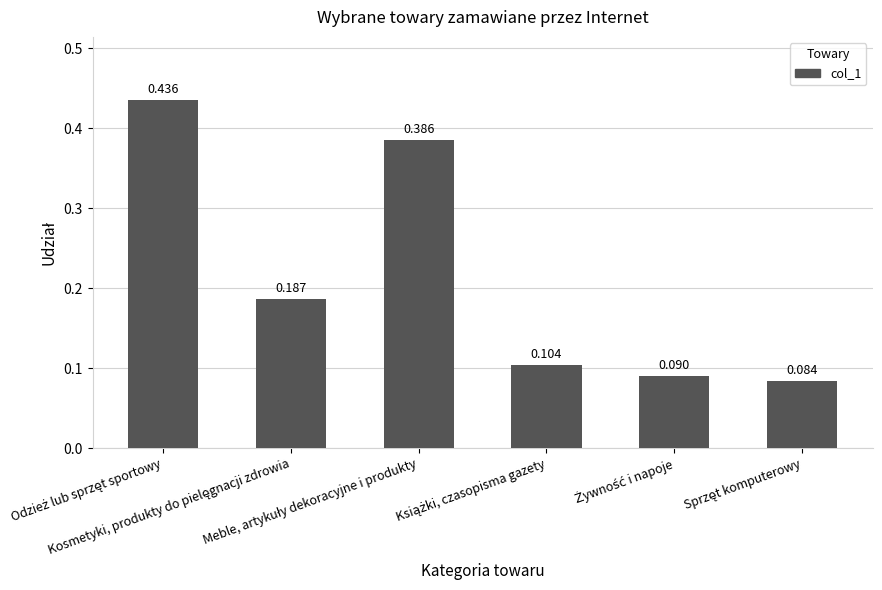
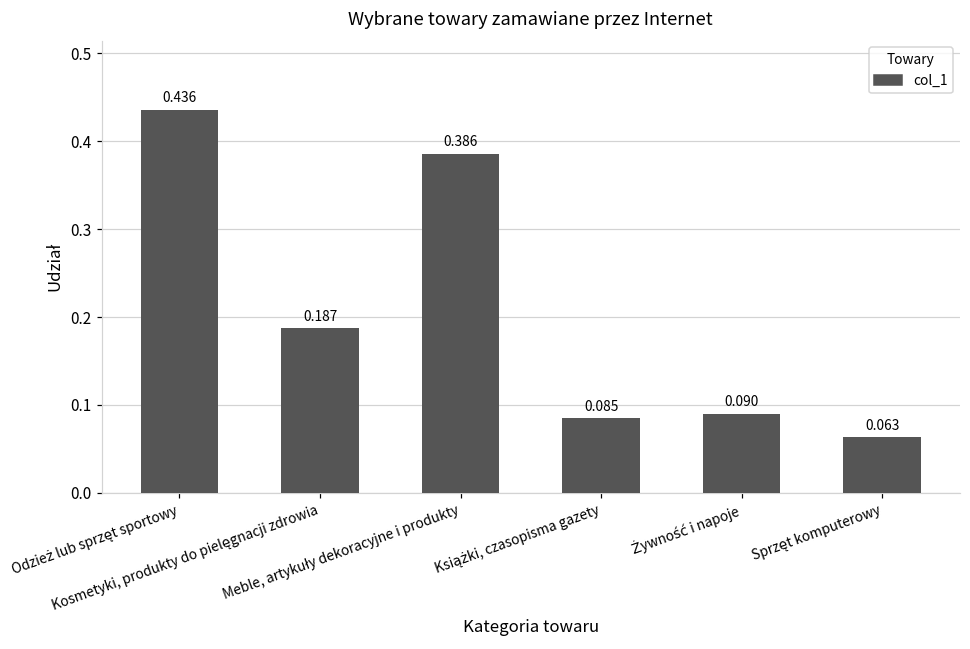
  {
    "Odzież lub sprzęt sportowy": 0.436,
    "Kosmetyki, produkty do pielęgnacji zdrowia": 0.187,
    "Meble, artykuły dekoracyjne i produkty": 0.386,
-   "Książki, czasopisma gazety": 0.104,
+   "Książki, czasopisma gazety": 0.085,
    "Żywność i napoje": 0.090,
-   "Sprzęt komputerowy": 0.084
+   "Sprzęt komputerowy": 0.063
  }
